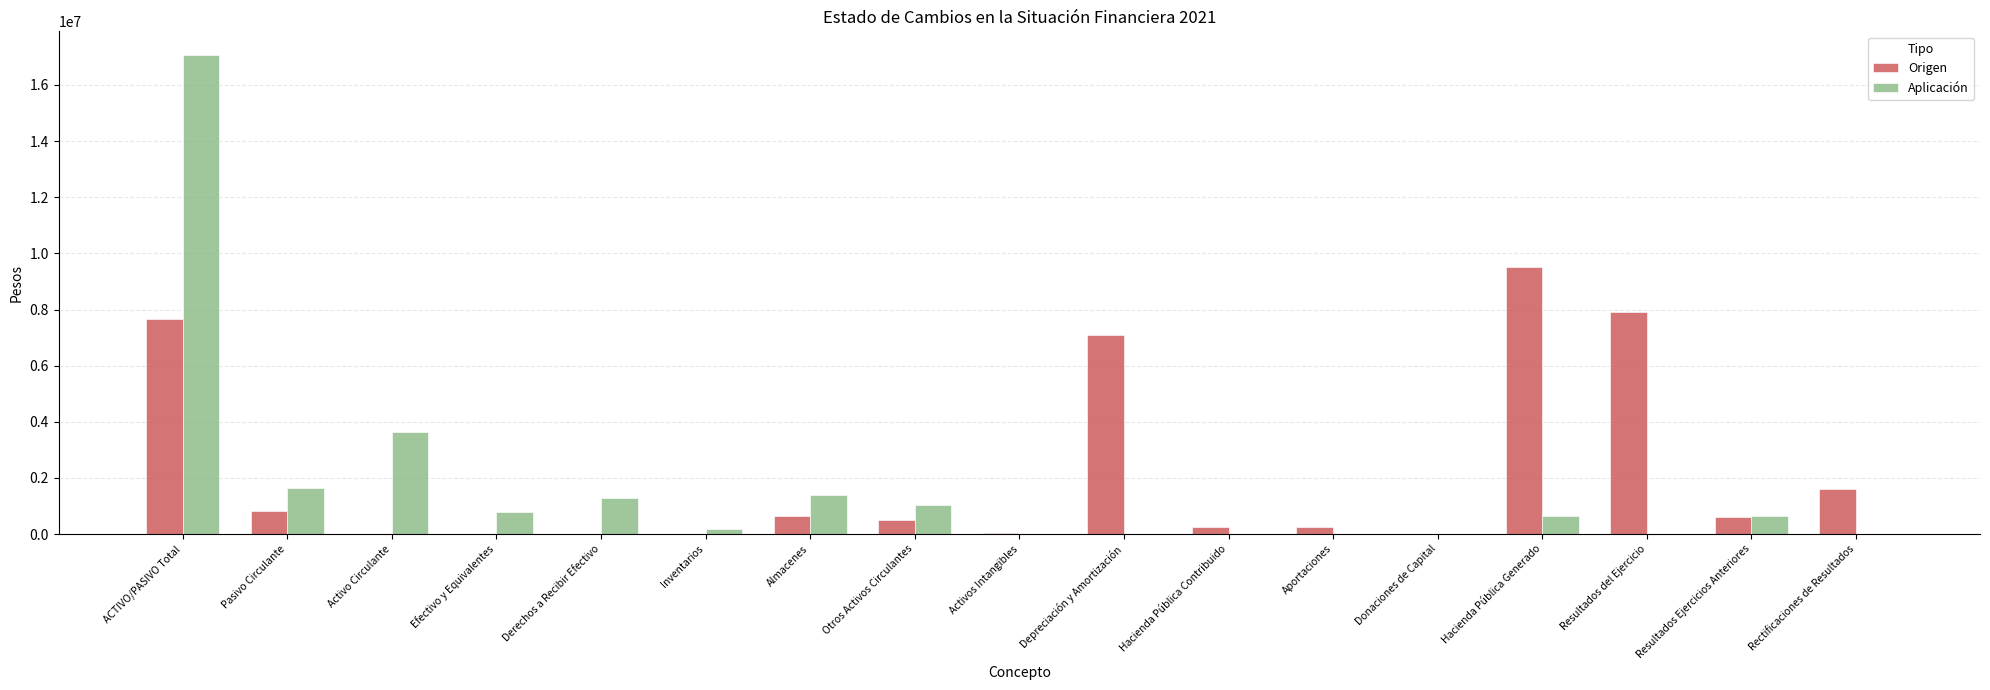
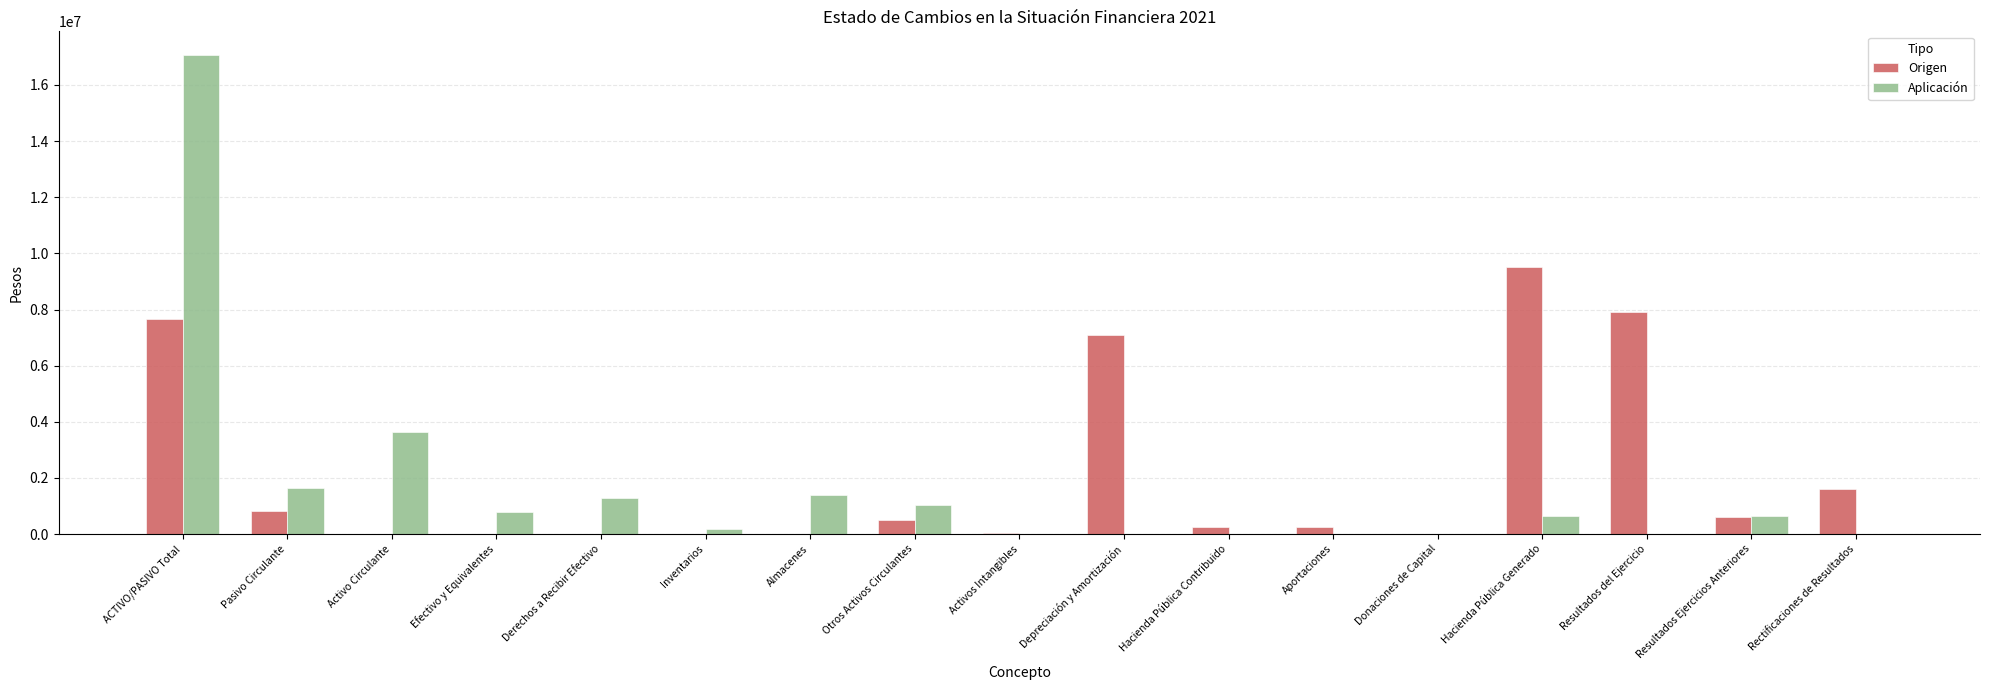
  {
    "Origen": {
      "ACTIVO/PASIVO Total": 7700000,
      "Pasivo Circulante": 800000,
      "Activo Circulante": 0,
      "Efectivo y Equivalentes": 0,
      "Derechos a Recibir Efectivo": 0,
      "Inventarios": 0,
-     "Almacenes": 600000,
+     "Almacenes": 0,
      "Otros Activos Circulantes": 500000,
      "Depreciación y Amortización": 7100000,
      "Hacienda Pública Contribuido": 300000,
      "Aportaciones": 300000,
      "Donaciones de Capital": 0,
      "Hacienda Pública Generado": 9500000,
      "Resultados del Ejercicio": 7900000,
      "Resultados Ejercicios Anteriores": 600000,
      "Rectificaciones de Resultados": 1600000
    },
    "Aplicación": {
      "ACTIVO/PASIVO Total": 17100000,
      "Pasivo Circulante": 1700000,
      "Activo Circulante": 3600000,
      "Efectivo y Equivalentes": 800000,
      "Derechos a Recibir Efectivo": 1300000,
      "Inventarios": 200000,
      "Almacenes": 1400000,
      "Otros Activos Circulantes": 1000000,
      "Activos Intangibles": 0,
      "Depreciación y Amortización": 0,
      "Hacienda Pública Contribuido": 0,
      "Aportaciones": 0,
      "Donaciones de Capital": 0,
      "Hacienda Pública Generado": 600000,
      "Resultados del Ejercicio": 0,
      "Resultados Ejercicios Anteriores": 600000,
      "Rectificaciones de Resultados": 0
    }
  }
